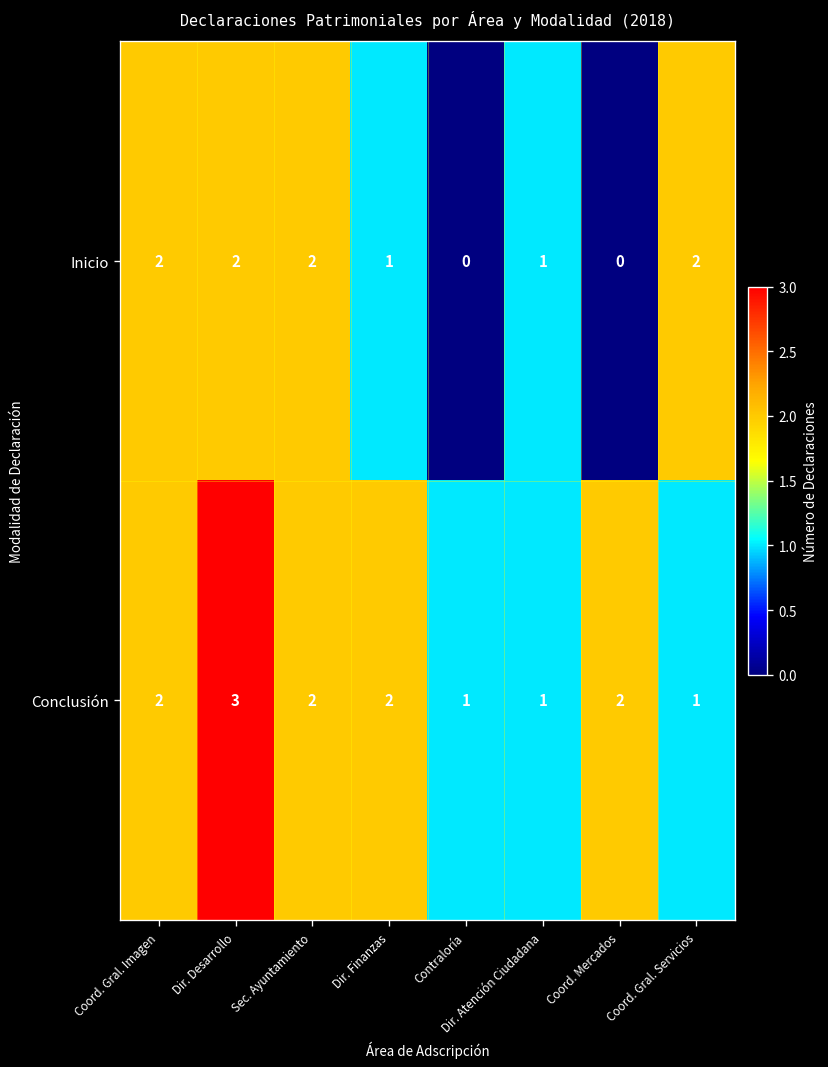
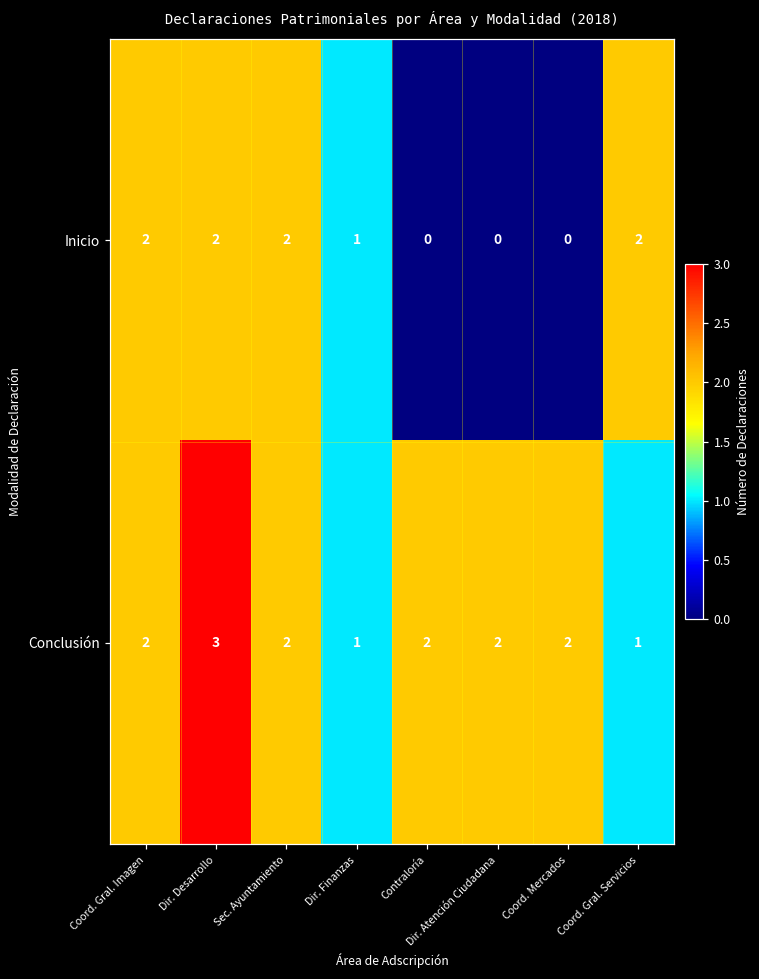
  {
    "Inicio": {
      "Coord. Gral. Imagen": 2,
      "Dir. Desarrollo": 2,
      "Sec. Ayuntamiento": 2,
      "Dir. Finanzas": 1,
      "Contraloría": 0,
-     "Dir. Atención Ciudadana": 1,
+     "Dir. Atención Ciudadana": 0,
      "Coord. Mercados": 0,
      "Coord. Gral. Servicios": 2
    },
    "Conclusión": {
      "Coord. Gral. Imagen": 2,
      "Dir. Desarrollo": 3,
      "Sec. Ayuntamiento": 2,
-     "Dir. Finanzas": 2,
-     "Contraloría": 1,
-     "Dir. Atención Ciudadana": 1,
+     "Dir. Finanzas": 1,
+     "Contraloría": 2,
+     "Dir. Atención Ciudadana": 2,
      "Coord. Mercados": 2,
      "Coord. Gral. Servicios": 1
    }
  }
